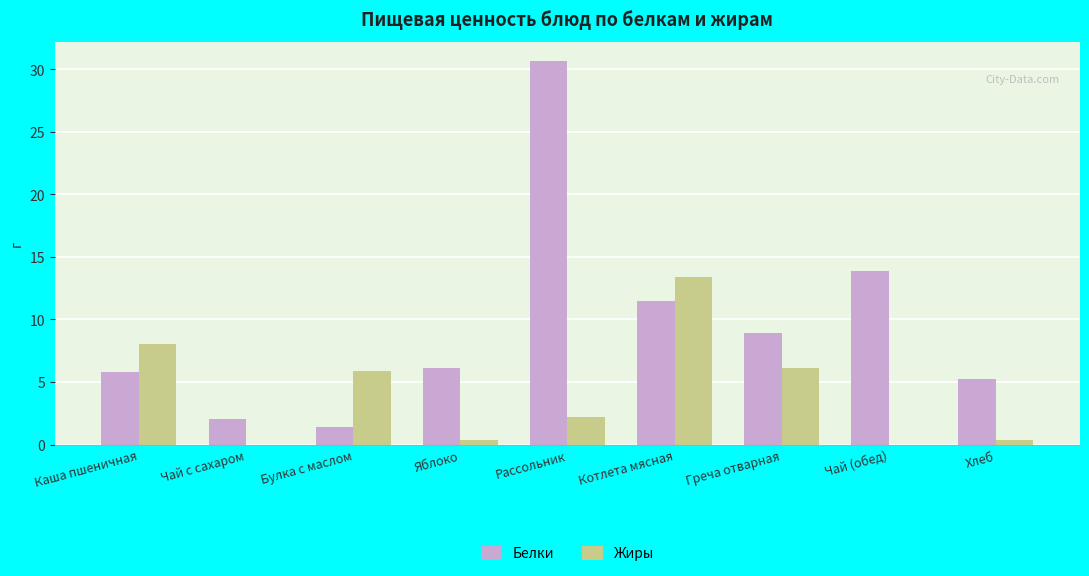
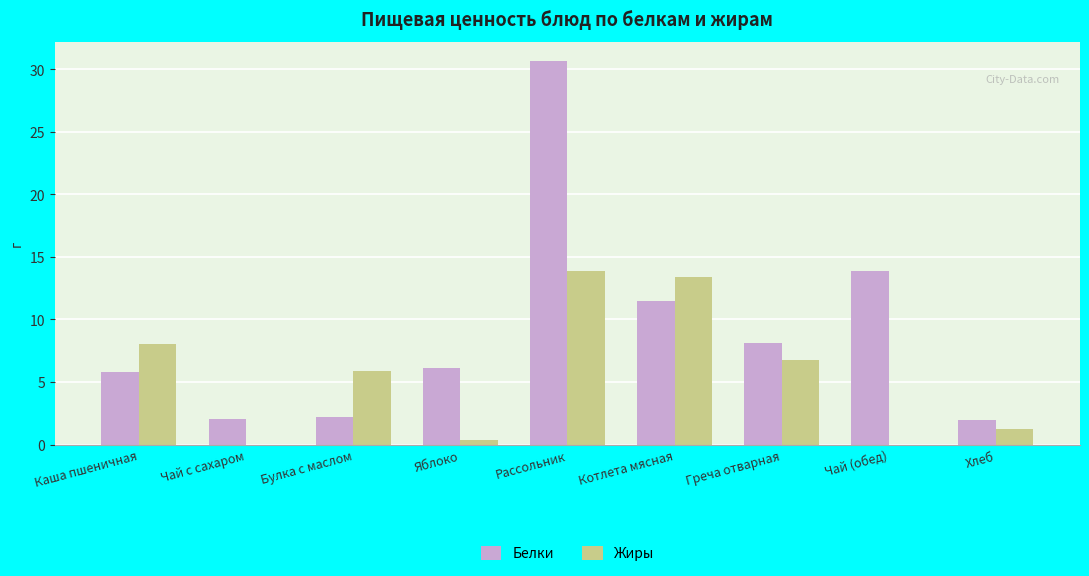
  {
    "Белки": {
      "Каша пшеничная": 5.8,
      "Чай с сахаром": 2.0,
-     "Булка с маслом": 1.4,
+     "Булка с маслом": 2.2,
      "Яблоко": 6.1,
      "Рассольник": 30.7,
      "Котлета мясная": 11.4,
-     "Греча отварная": 9.0,
+     "Греча отварная": 8.1,
      "Чай (обед)": 13.9,
-     "Хлеб": 5.3
+     "Хлеб": 2.0
    },
    "Жиры": {
      "Каша пшеничная": 8.1,
      "Чай с сахаром": 0.0,
      "Булка с маслом": 5.9,
      "Яблоко": 0.4,
-     "Рассольник": 2.2,
+     "Рассольник": 13.9,
      "Котлета мясная": 13.4,
-     "Греча отварная": 6.1,
+     "Греча отварная": 6.7,
      "Чай (обед)": 0.0,
-     "Хлеб": 0.3
+     "Хлеб": 1.2
    }
  }
